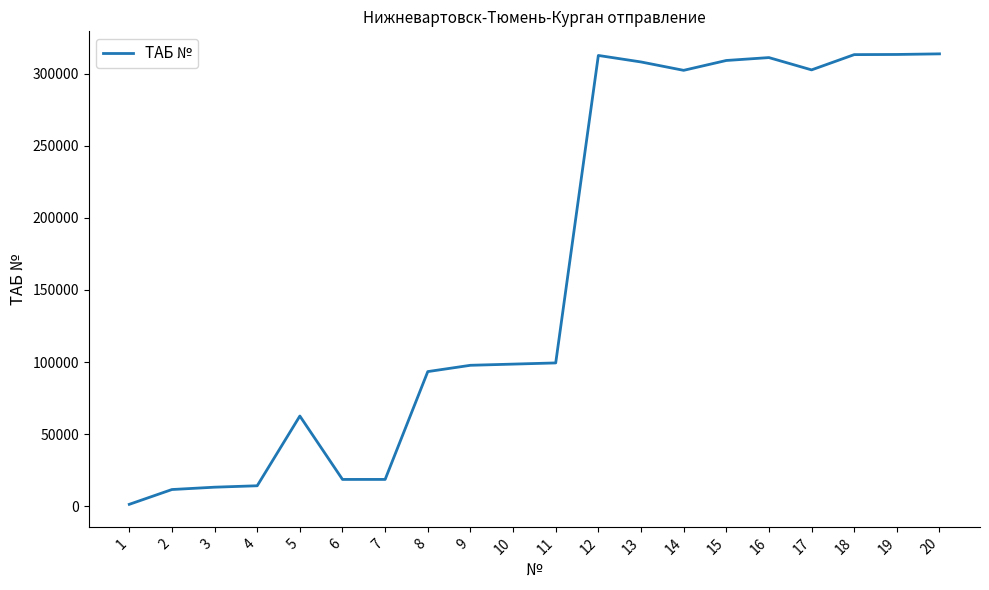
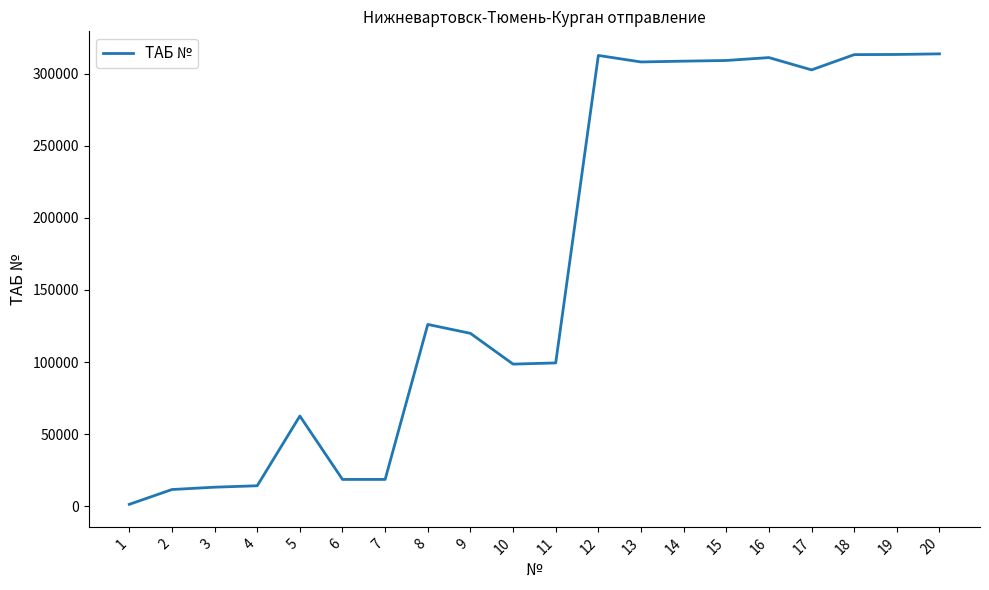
  {
    "1": 1000,
    "2": 12000,
    "3": 13000,
    "4": 14000,
    "5": 63000,
    "6": 19000,
    "7": 19000,
-   "8": 93000,
-   "9": 98000,
+   "8": 126000,
+   "9": 120000,
    "10": 99000,
    "11": 99000,
    "12": 313000,
    "13": 308000,
-   "14": 302000,
+   "14": 309000,
    "15": 309000,
    "16": 311000,
    "17": 303000,
    "18": 313000,
    "19": 313000,
    "20": 314000
  }
